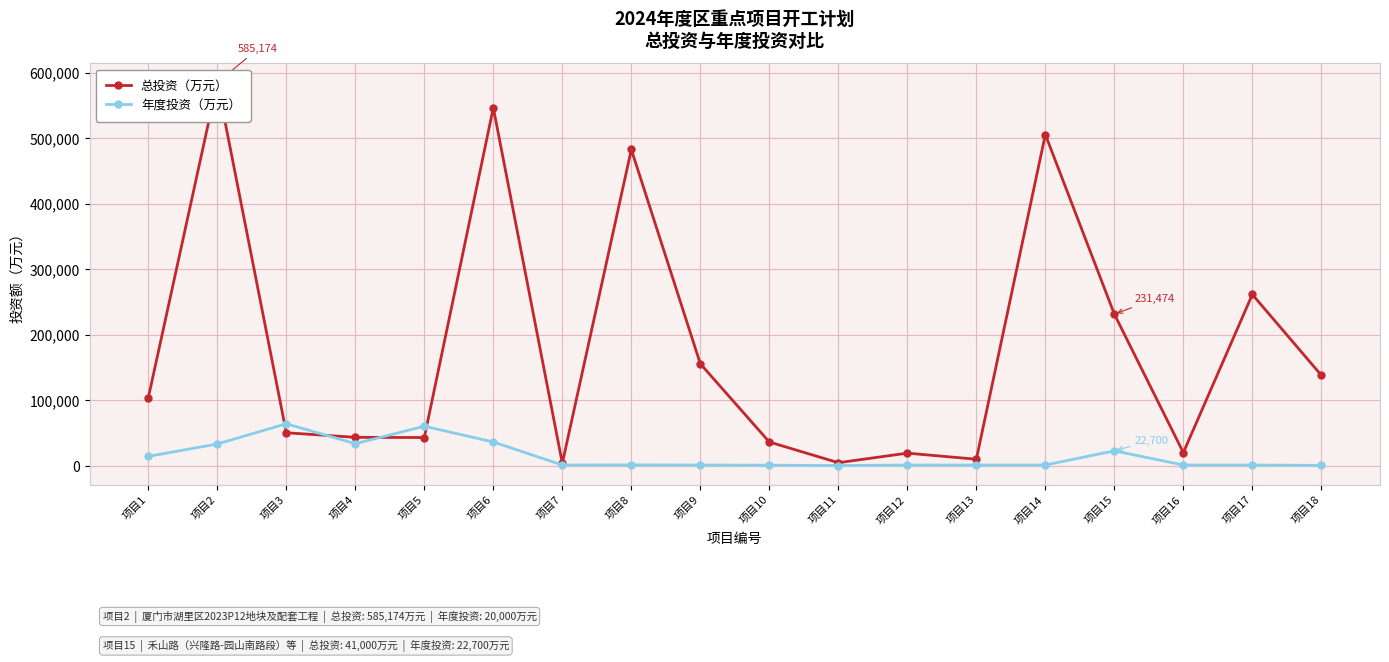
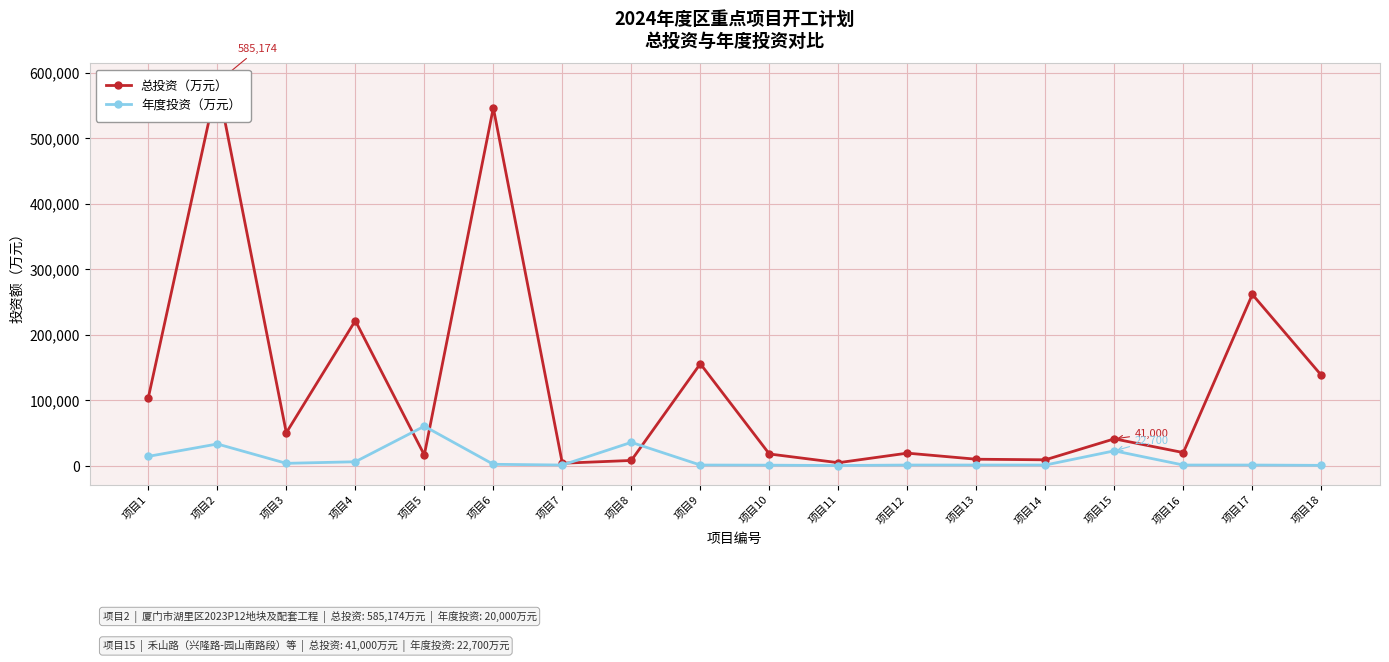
  {
    "总投资（万元）": {
-     "项目4": "40,000",
-     "项目5": "40,000",
-     "项目8": "480,000",
-     "项目10": "40,000",
-     "项目14": "510,000",
-     "项目15": "231,474"
+     "项目4": "220,000",
+     "项目5": "20,000",
+     "项目8": "10,000",
+     "项目10": "20,000",
+     "项目14": "10,000",
+     "项目15": "41,000"
    },
    "年度投资（万元）": {
      "项目1": "10,000",
      "项目2": "30,000",
-     "项目3": "60,000",
-     "项目4": "30,000",
+     "项目3": "0",
+     "项目4": "10,000",
      "项目5": "60,000",
-     "项目6": "40,000",
-     "项目8": "0",
+     "项目6": "0",
+     "项目8": "40,000",
      "项目9": "0",
      "项目10": "0",
      "项目11": "0",
      "项目12": "0",
      "项目13": "0",
      "项目14": "0",
      "项目16": "0",
      "项目17": "0",
      "项目18": "0"
    }
  }
